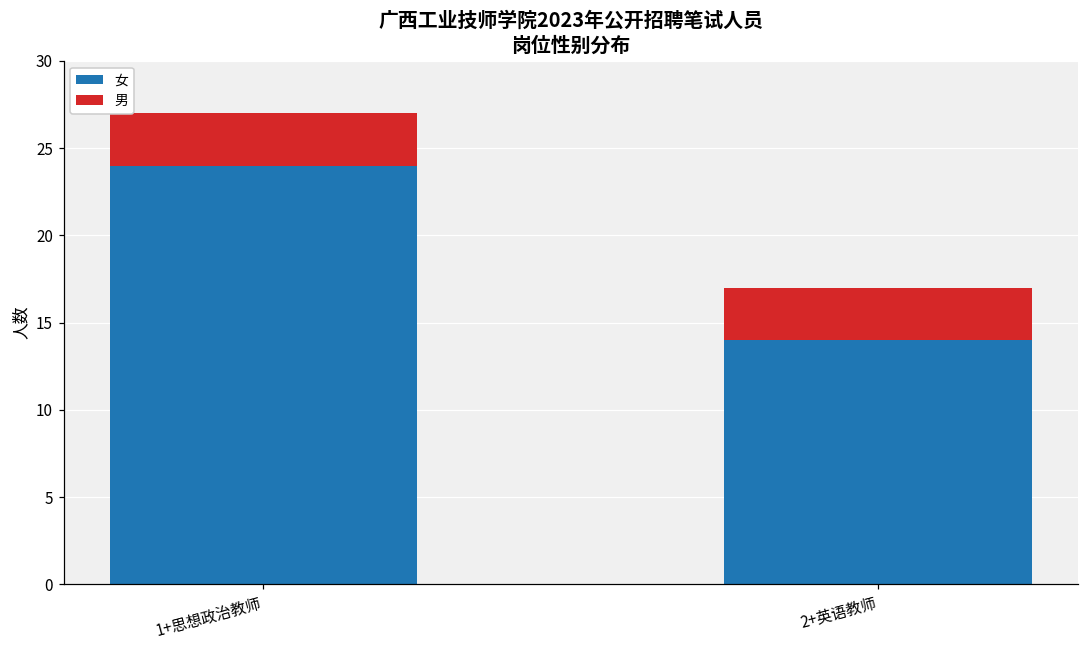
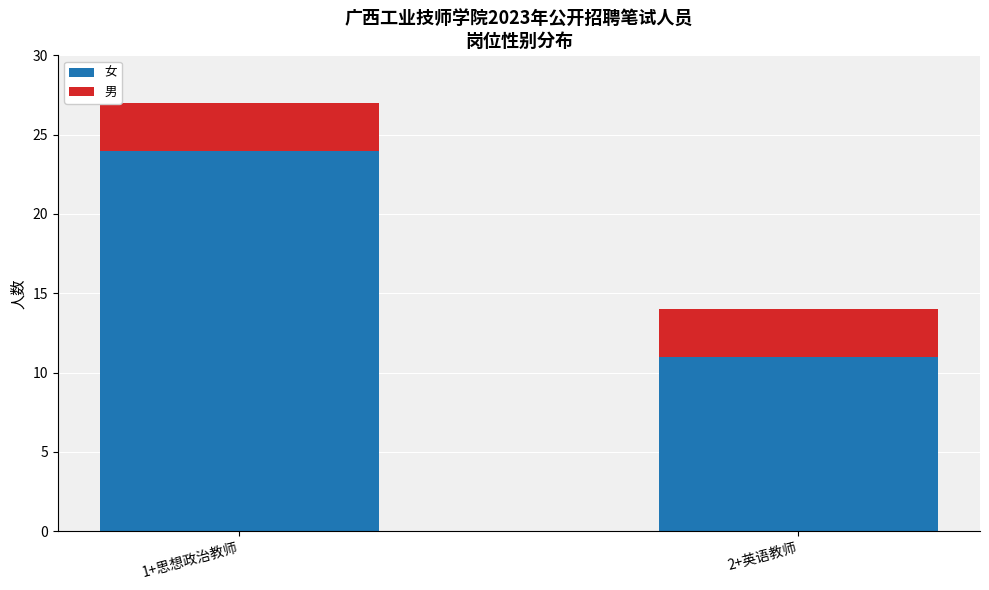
  {
    "女": {
      "1+思想政治教师": 24,
-     "2+英语教师": 14
+     "2+英语教师": 11
    },
    "男": {
      "1+思想政治教师": 3,
      "2+英语教师": 3
    }
  }
